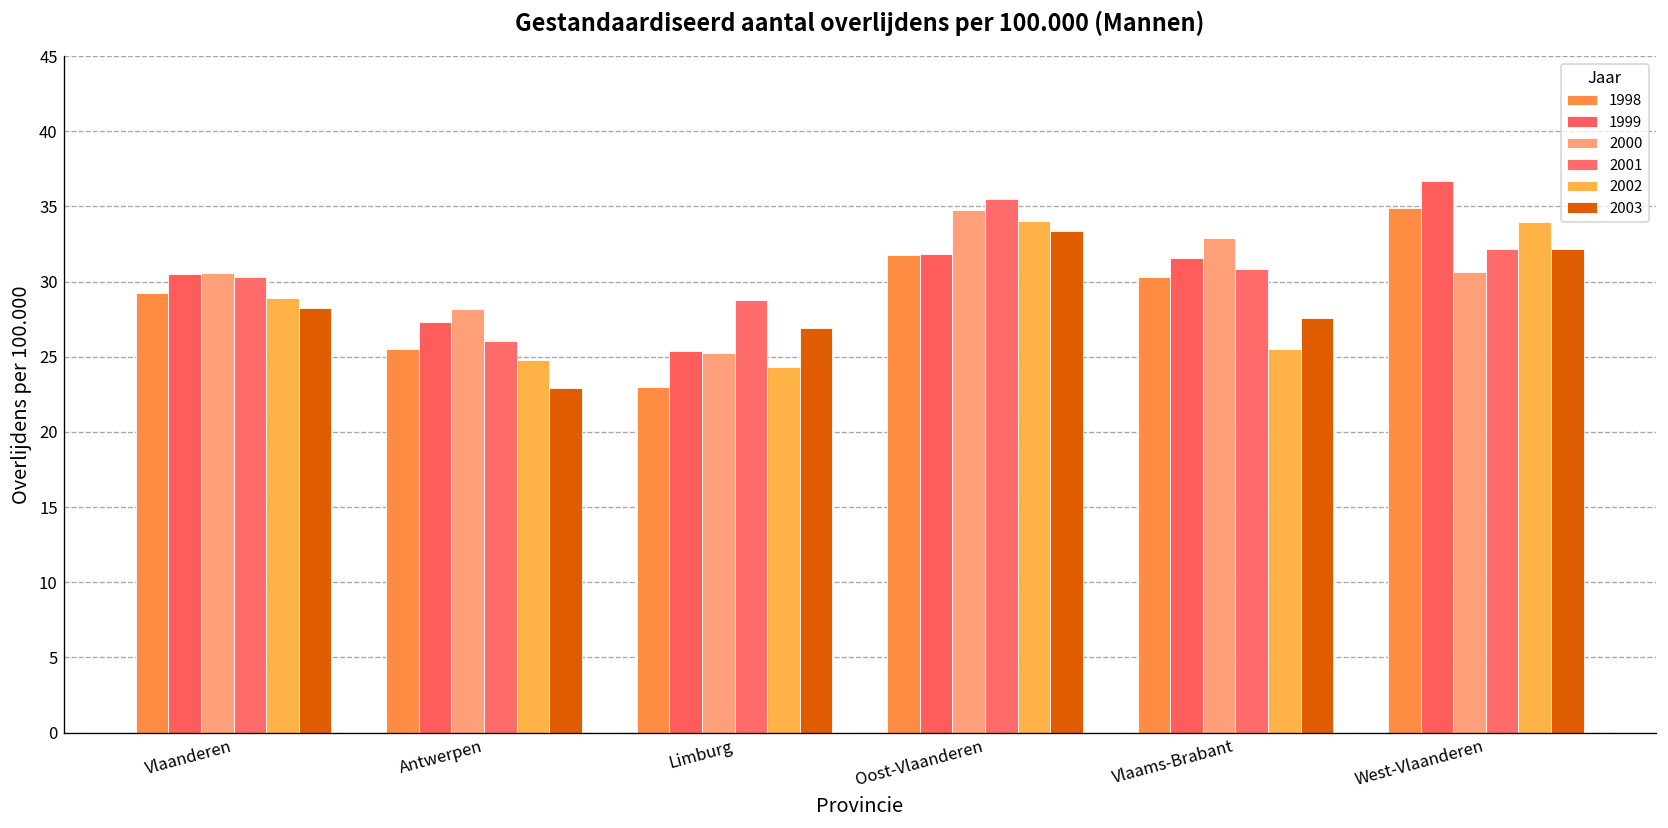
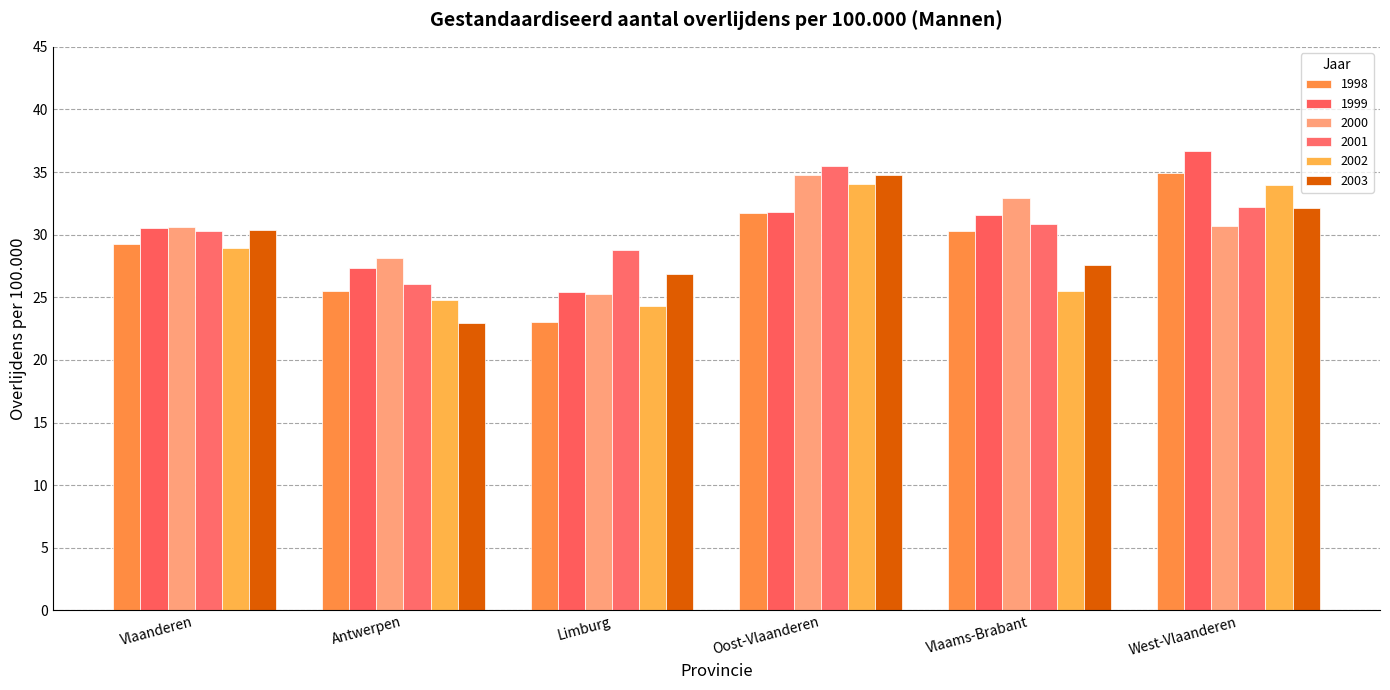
  {
    "2003": {
-     "Vlaanderen": 28.2,
+     "Vlaanderen": 30.4,
      "Antwerpen": 22.9,
      "Limburg": 26.9,
-     "Oost-Vlaanderen": 33.3,
+     "Oost-Vlaanderen": 34.8,
      "Vlaams-Brabant": 27.6,
      "West-Vlaanderen": 32.1
    }
  }
